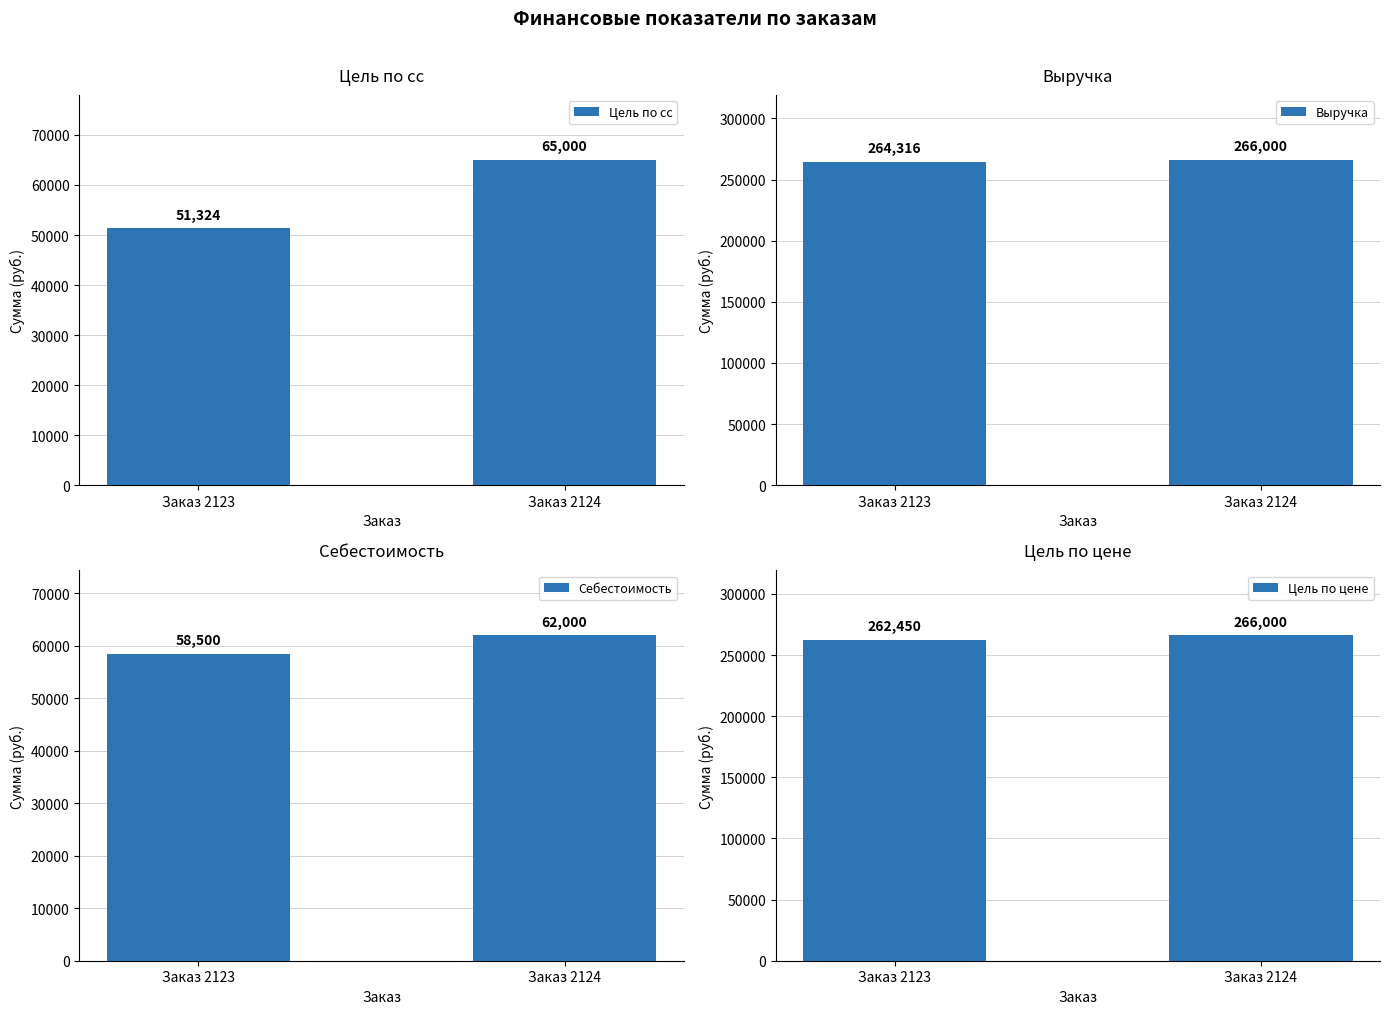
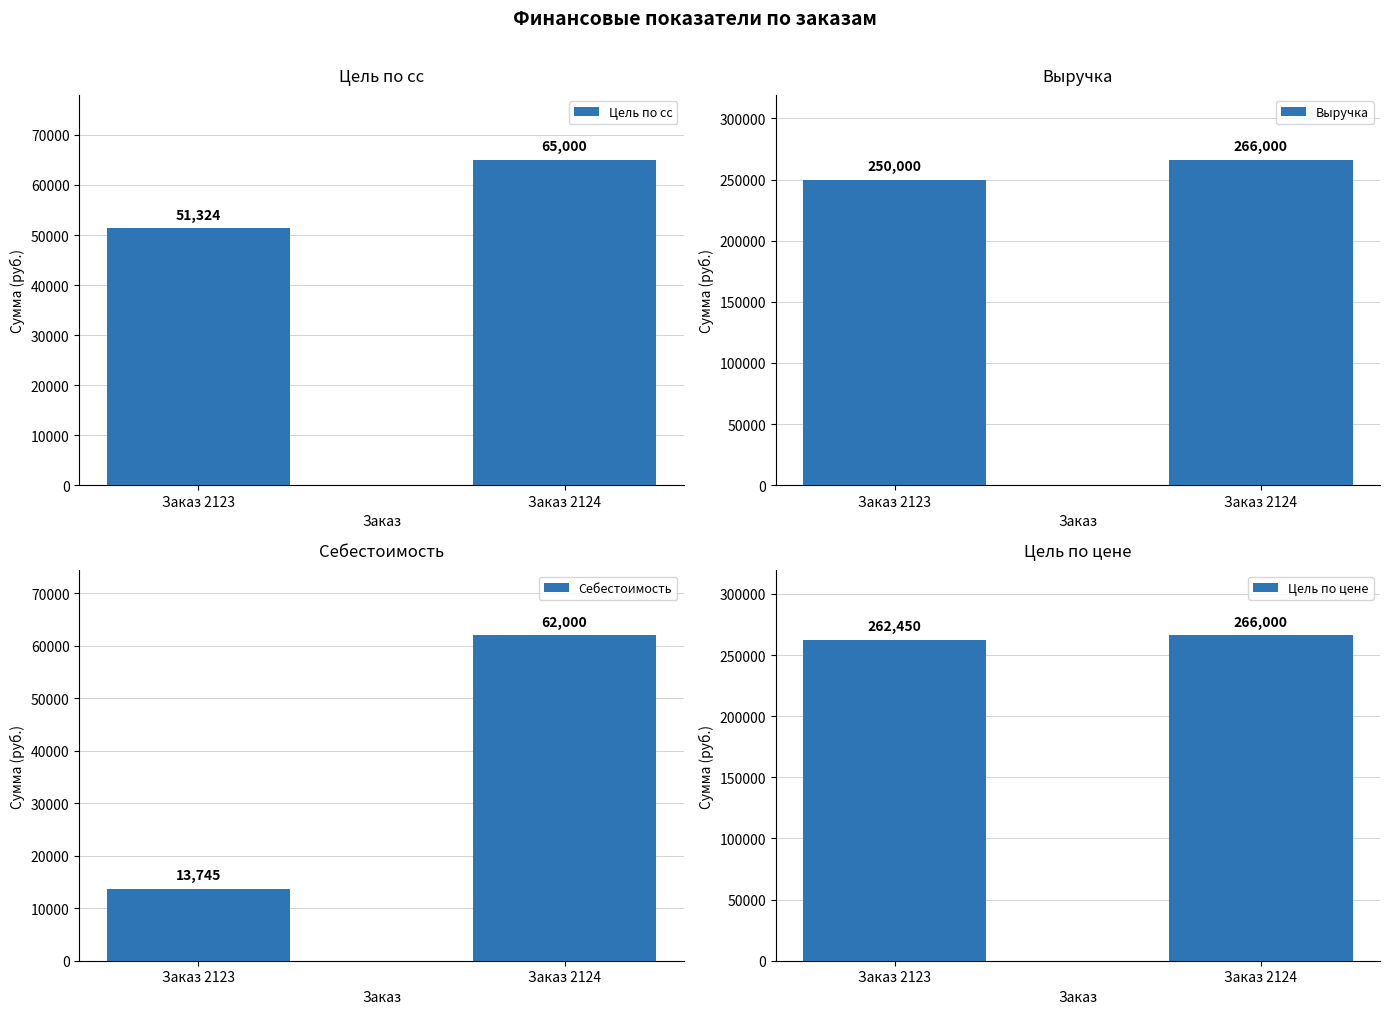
  {
    "Цель по сс": {
      "Заказ 2123": "51,324",
      "Заказ 2124": "65,000"
    },
    "Выручка": {
-     "Заказ 2123": "264,316",
+     "Заказ 2123": "250,000",
      "Заказ 2124": "266,000"
    },
    "Себестоимость": {
-     "Заказ 2123": "58,500",
+     "Заказ 2123": "13,745",
      "Заказ 2124": "62,000"
    },
    "Цель по цене": {
      "Заказ 2123": "262,450",
      "Заказ 2124": "266,000"
    }
  }
